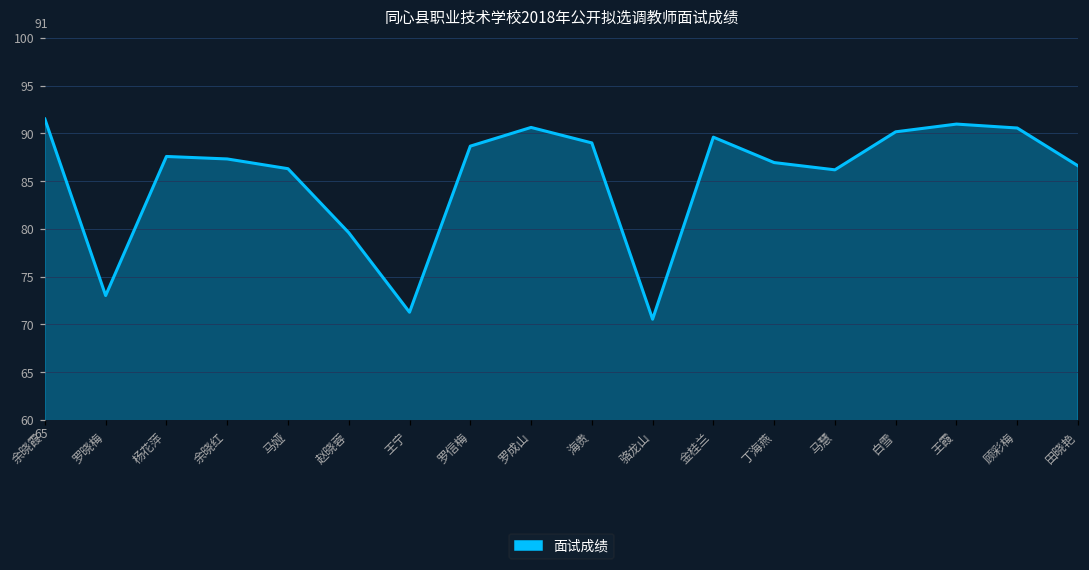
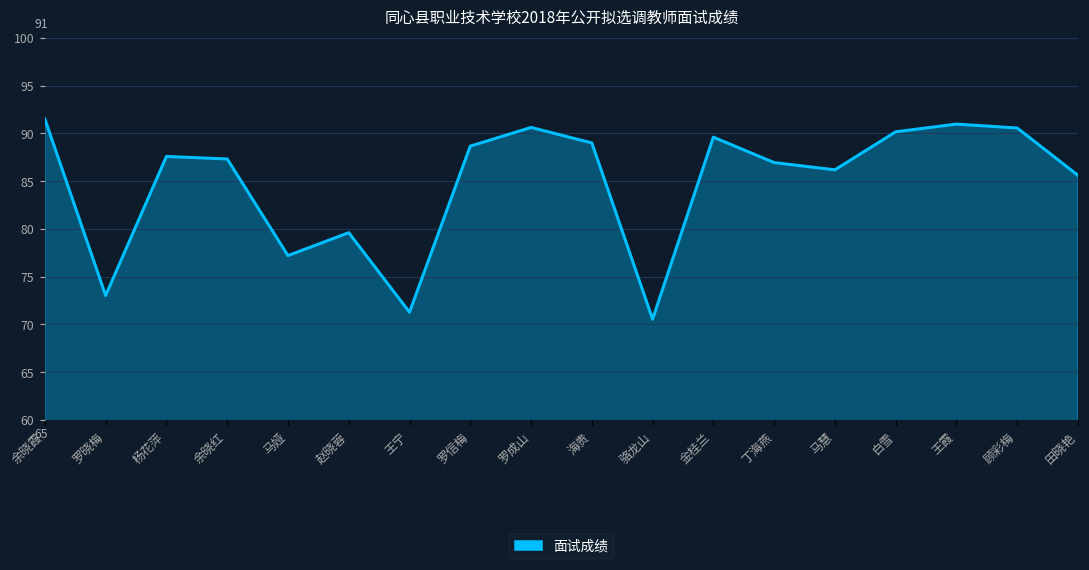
  {
    "余晓霞": 92,
    "罗晓梅": 73,
    "杨花萍": 88,
    "余晓红": 87,
-   "马娅": 86,
+   "马娅": 77,
    "赵晓蓉": 80,
    "王宁": 71,
    "罗信梅": 89,
    "罗成山": 91,
    "海贵": 89,
    "骆龙山": 71,
    "金桂兰": 90,
    "丁海燕": 87,
    "马慧": 86,
    "白雪": 90,
    "王霞": 91,
    "顾彩梅": 91,
-   "田晓艳": 87
+   "田晓艳": 86
  }
